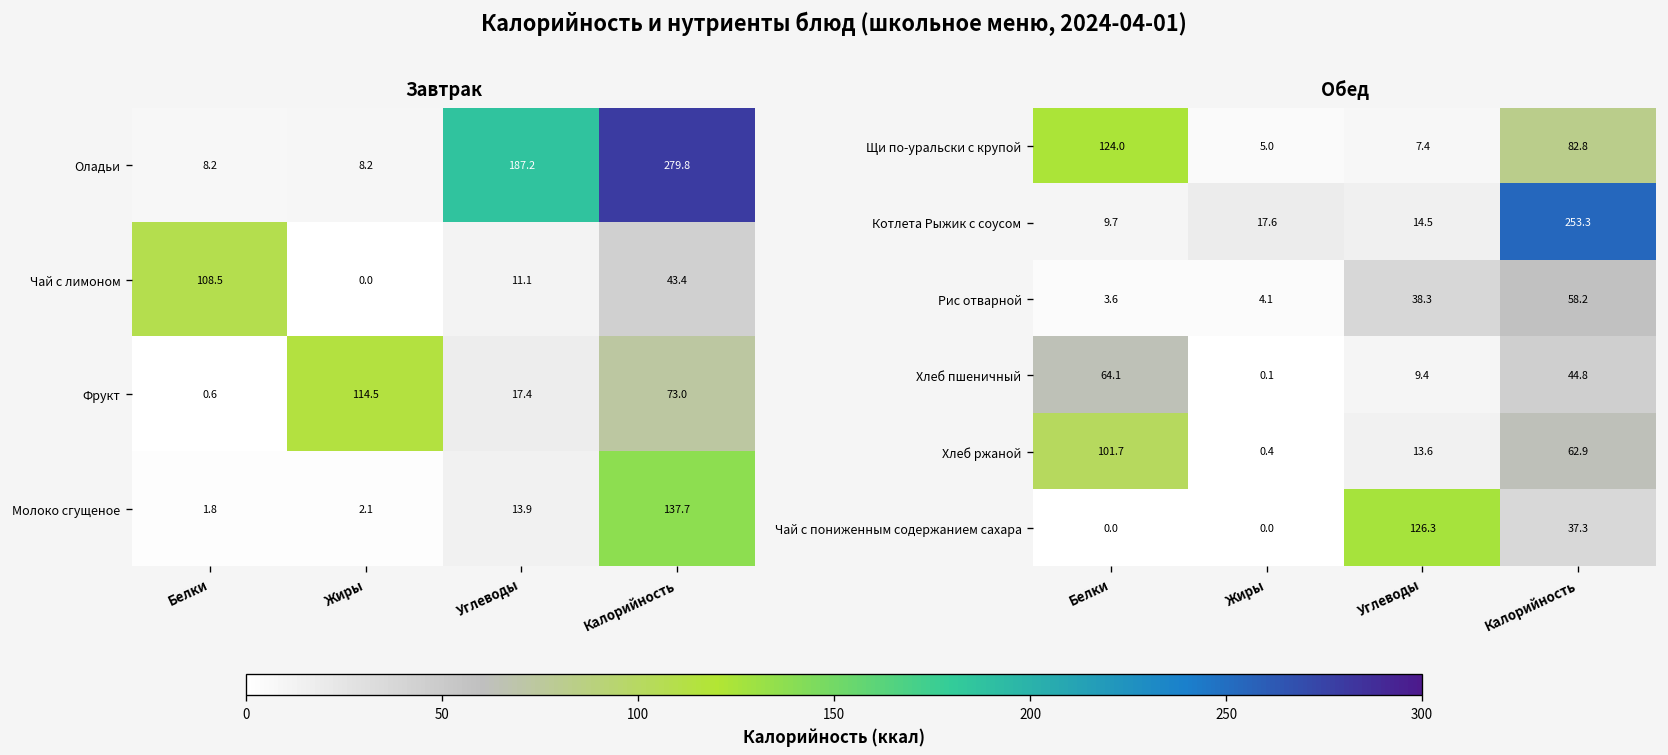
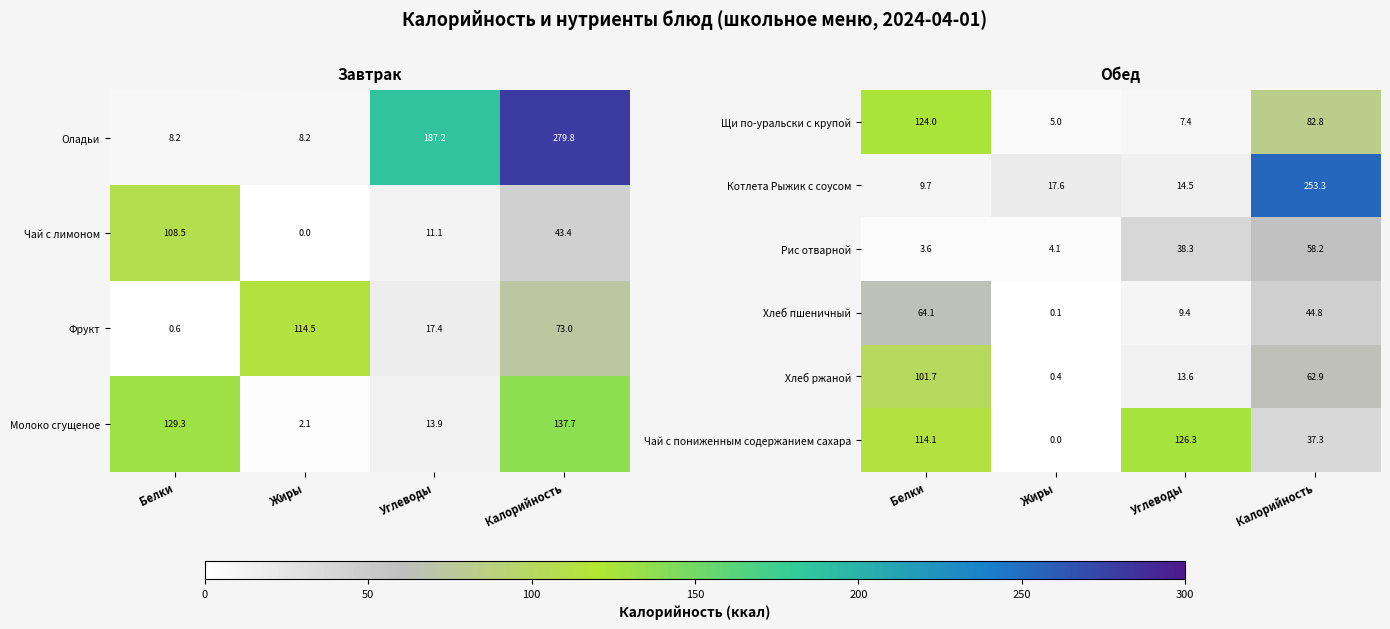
  {
    "Завтрак": {
      "Оладьи": {
        "Белки": 8.2,
        "Жиры": 8.2,
        "Углеводы": 187.2,
        "Калорийность": 279.8
      },
      "Чай с лимоном": {
        "Белки": 108.5,
        "Жиры": 0.0,
        "Углеводы": 11.1,
        "Калорийность": 43.4
      },
      "Фрукт": {
        "Белки": 0.6,
        "Жиры": 114.5,
        "Углеводы": 17.4,
        "Калорийность": 73.0
      },
      "Молоко сгущеное": {
-       "Белки": 1.8,
+       "Белки": 129.3,
        "Жиры": 2.1,
        "Углеводы": 13.9,
        "Калорийность": 137.7
      }
    },
    "Обед": {
      "Щи по-уральски с крупой": {
        "Белки": 124.0,
        "Жиры": 5.0,
        "Углеводы": 7.4,
        "Калорийность": 82.8
      },
      "Котлета Рыжик с соусом": {
        "Белки": 9.7,
        "Жиры": 17.6,
        "Углеводы": 14.5,
        "Калорийность": 253.3
      },
      "Рис отварной": {
        "Белки": 3.6,
        "Жиры": 4.1,
        "Углеводы": 38.3,
        "Калорийность": 58.2
      },
      "Хлеб пшеничный": {
        "Белки": 64.1,
        "Жиры": 0.1,
        "Углеводы": 9.4,
        "Калорийность": 44.8
      },
      "Хлеб ржаной": {
        "Белки": 101.7,
        "Жиры": 0.4,
        "Углеводы": 13.6,
        "Калорийность": 62.9
      },
      "Чай с пониженным содержанием сахара": {
-       "Белки": 0.0,
+       "Белки": 114.1,
        "Жиры": 0.0,
        "Углеводы": 126.3,
        "Калорийность": 37.3
      }
    }
  }
